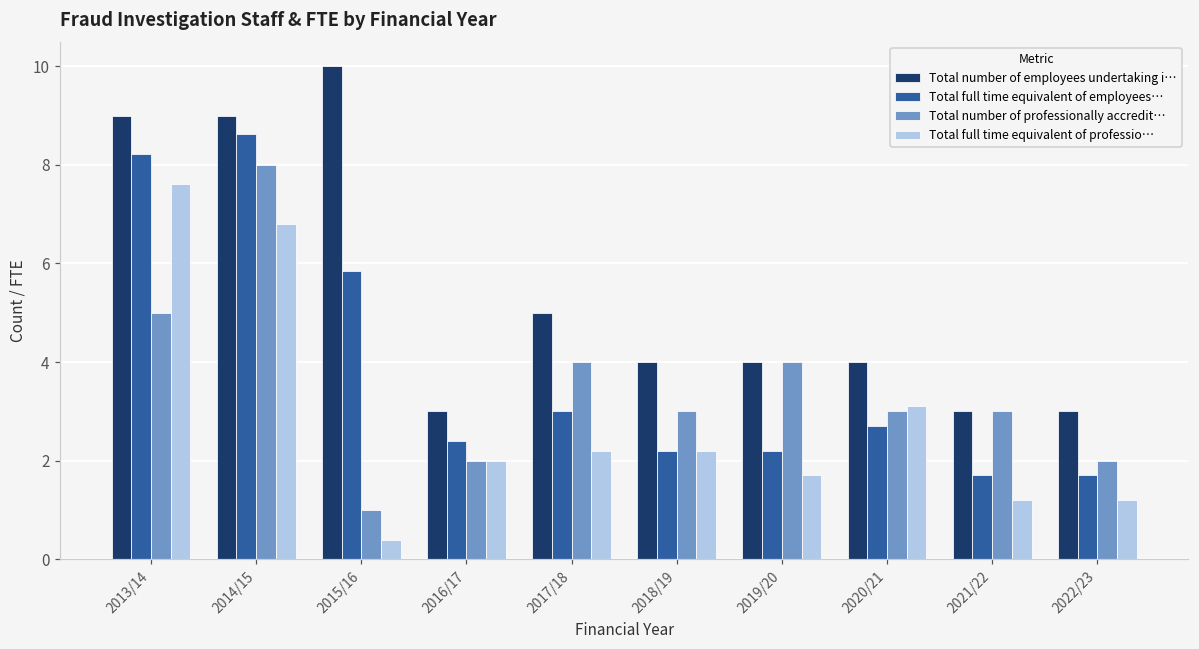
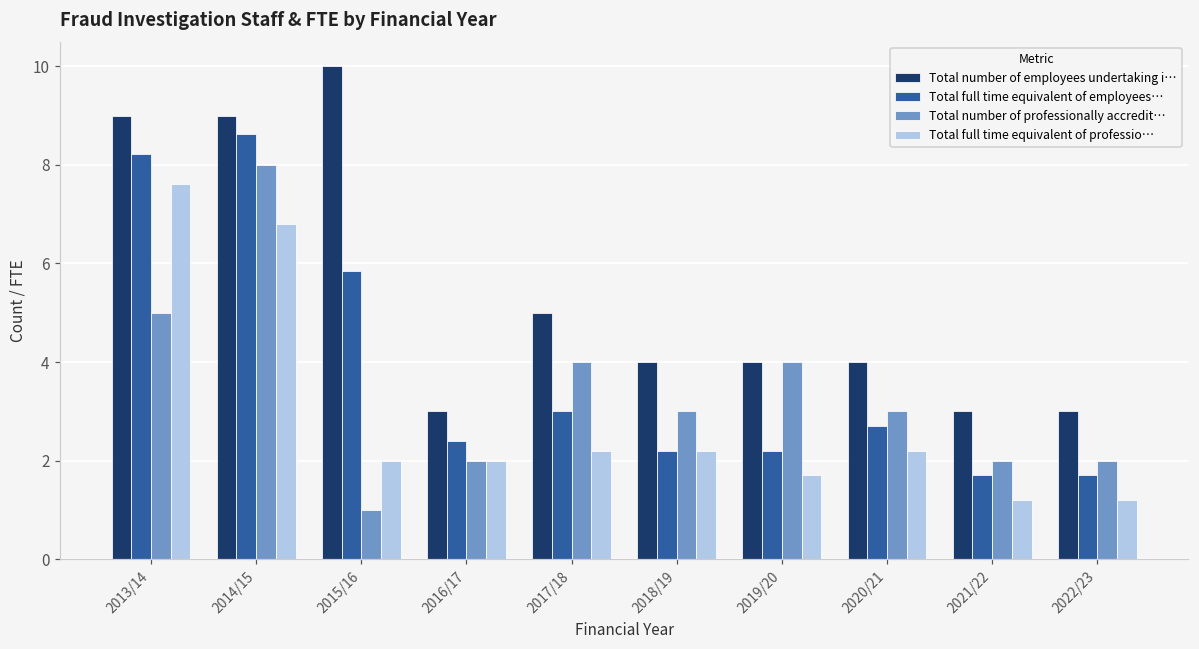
  {
    "Total number of employees undertaking i…": {
      "2013/14": 9.0,
      "2014/15": 9.0,
      "2015/16": 10.0,
      "2016/17": 3.0,
      "2017/18": 5.0,
      "2018/19": 4.0,
      "2019/20": 4.0,
      "2020/21": 4.0,
      "2021/22": 3.0,
      "2022/23": 3.0
    },
    "Total full time equivalent of employees…": {
      "2013/14": 8.2,
      "2014/15": 8.6,
      "2015/16": 5.9,
      "2016/17": 2.4,
      "2017/18": 3.0,
      "2018/19": 2.2,
      "2019/20": 2.2,
      "2020/21": 2.7,
      "2021/22": 1.7,
      "2022/23": 1.7
    },
    "Total number of professionally accredit…": {
      "2013/14": 5,
      "2014/15": 8,
      "2015/16": 1,
      "2016/17": 2,
      "2017/18": 4,
      "2018/19": 3,
      "2019/20": 4,
      "2020/21": 3,
-     "2021/22": 3,
+     "2021/22": 2,
      "2022/23": 2
    },
    "Total full time equivalent of professio…": {
      "2013/14": 7.6,
      "2014/15": 6.8,
-     "2015/16": 0.4,
+     "2015/16": 2.0,
      "2016/17": 2.0,
      "2017/18": 2.2,
      "2018/19": 2.2,
      "2019/20": 1.7,
-     "2020/21": 3.1,
+     "2020/21": 2.2,
      "2021/22": 1.2,
      "2022/23": 1.2
    }
  }
